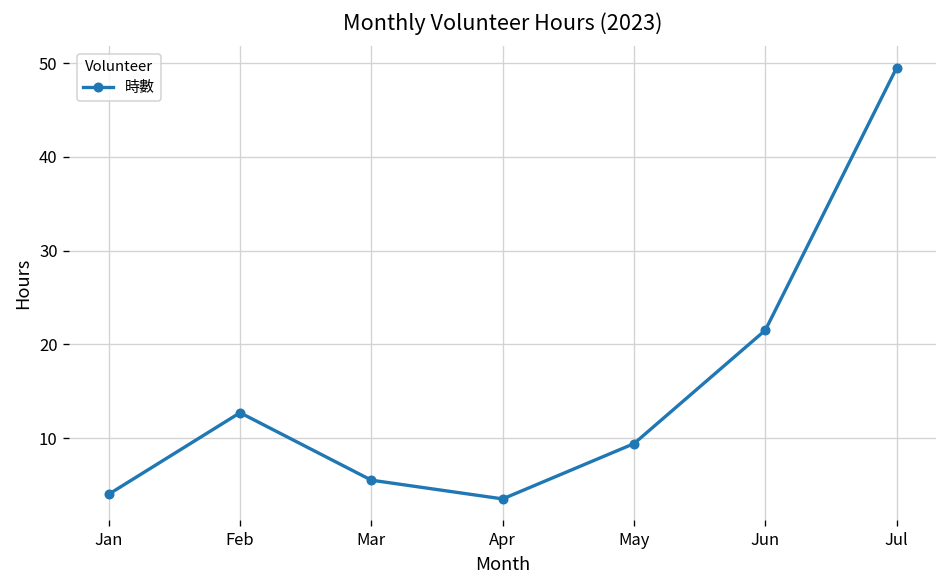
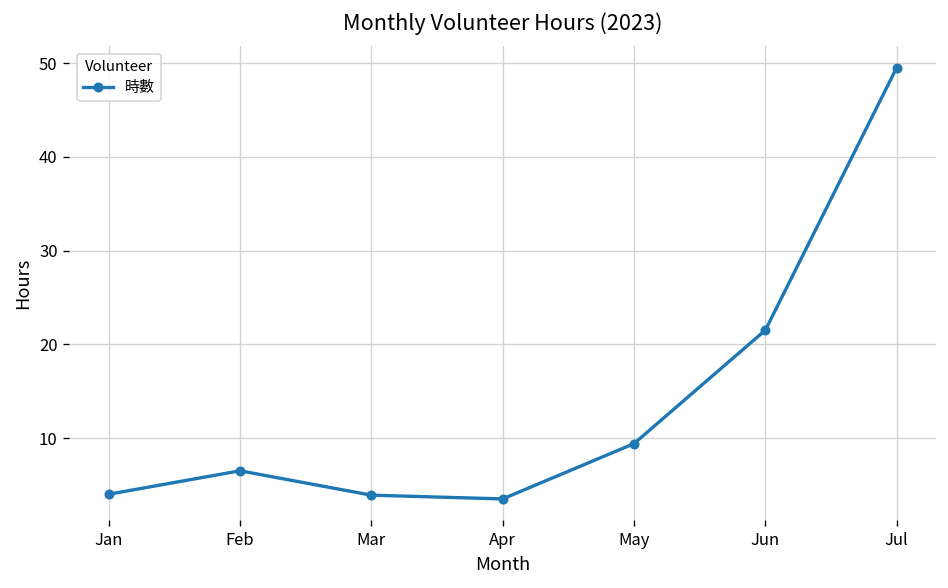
  {
    "Jan": 4,
-   "Feb": 13,
-   "Mar": 6,
+   "Feb": 7,
+   "Mar": 4,
    "Apr": 4,
    "May": 9,
    "Jun": 22,
    "Jul": 50
  }
